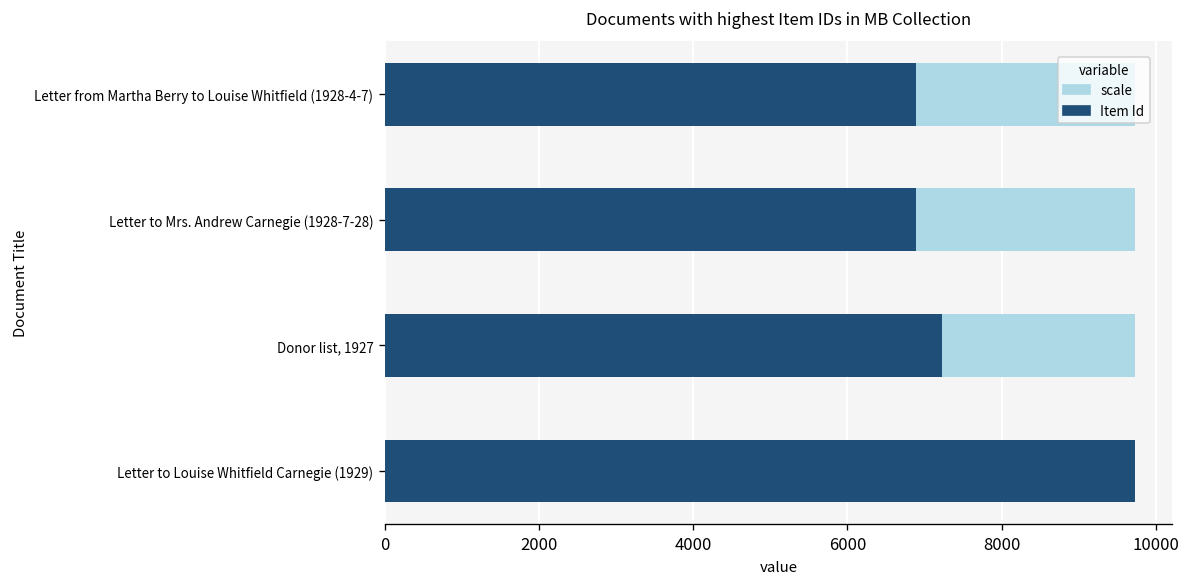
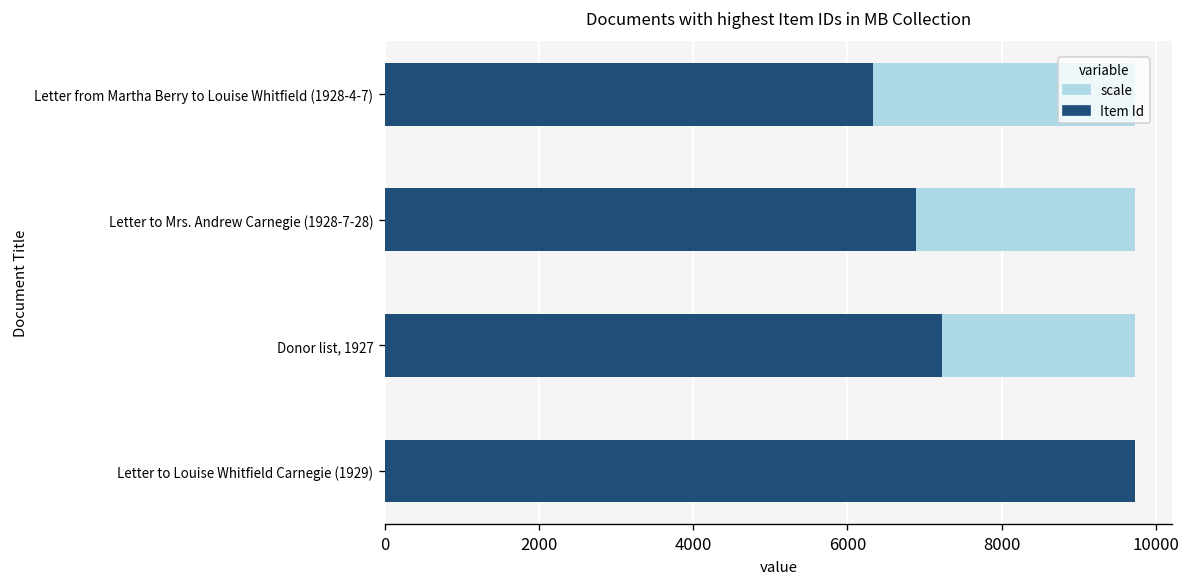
  {
    "scale": {
      "Letter to Mrs. Andrew Carnegie (1928-7-28)": 9700,
      "Donor list, 1927": 9700,
      "Letter to Louise Whitfield Carnegie (1929)": 9700
    },
    "Item Id": {
-     "Letter from Martha Berry to Louise Whitfield (1928-4-7)": 6900,
+     "Letter from Martha Berry to Louise Whitfield (1928-4-7)": 6300,
      "Letter to Louise Whitfield Carnegie (1929)": 9700
    }
  }
